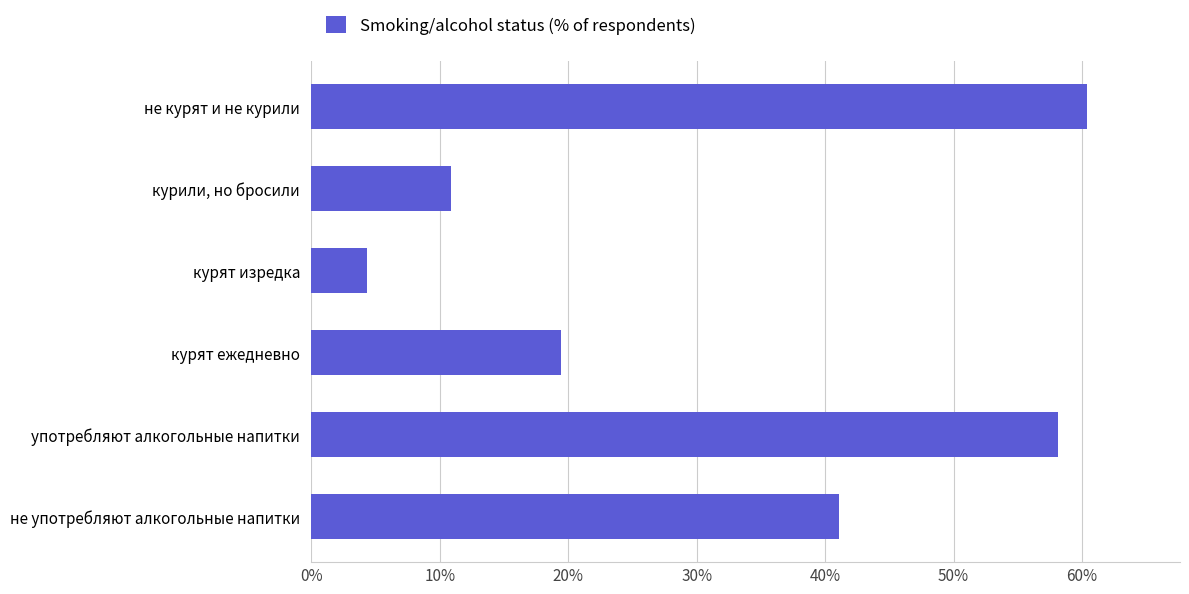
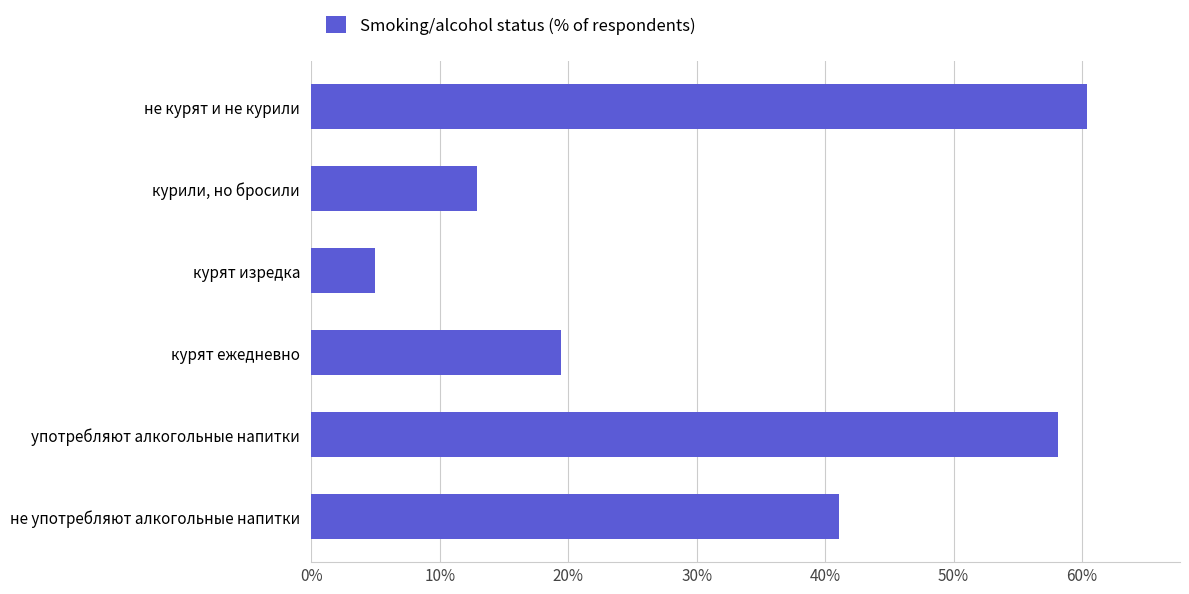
  {
    "не курят и не курили": "60.4%",
-   "курили, но бросили": "10.9%",
-   "курят изредка": "4.3%",
+   "курили, но бросили": "12.9%",
+   "курят изредка": "4.9%",
    "курят ежедневно": "19.4%",
    "употребляют алкогольные напитки": "58.1%",
    "не употребляют алкогольные напитки": "41.0%"
  }
